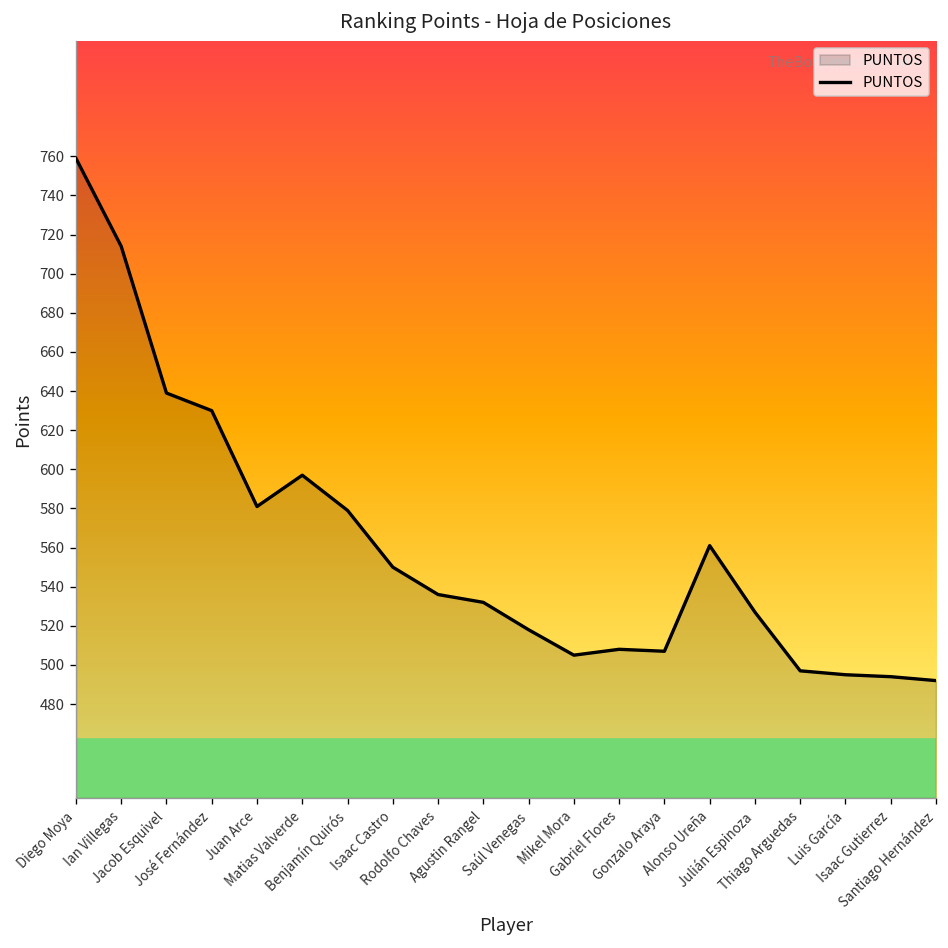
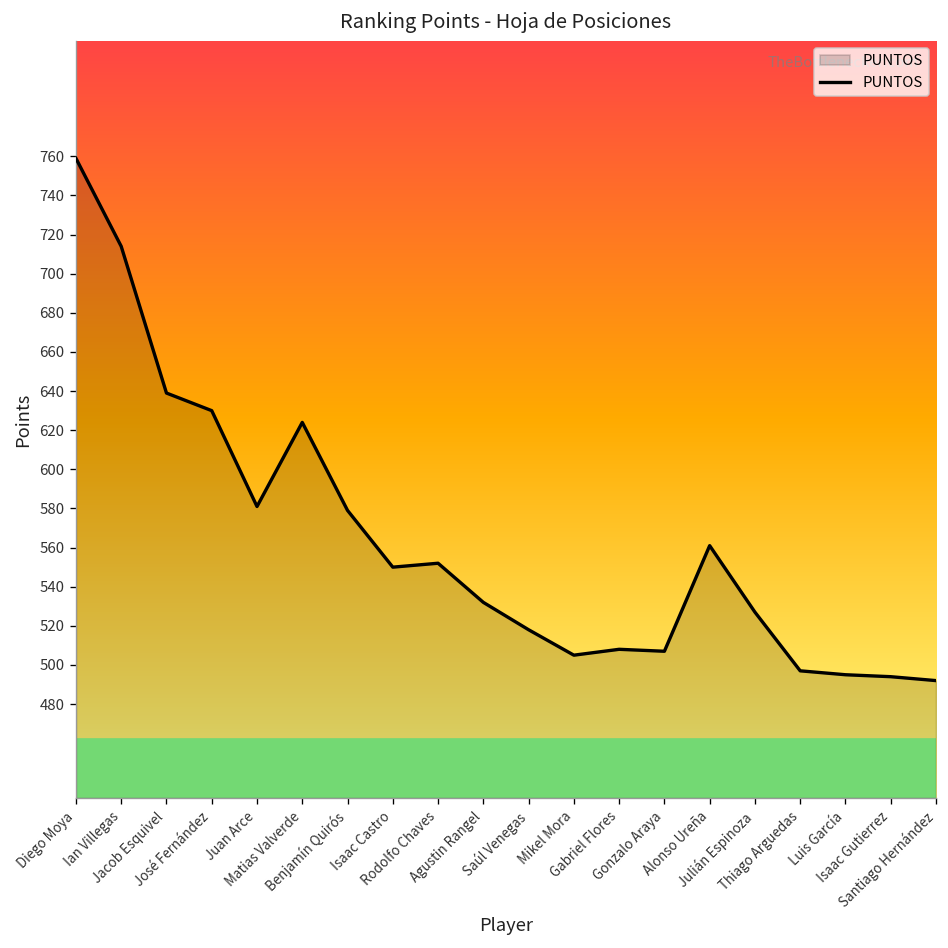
  {
    "Diego Moya": 759,
    "Ian Villegas": 714,
    "Jacob Esquivel": 639,
    "José Fernández": 630,
    "Juan Arce": 581,
-   "Matias Valverde": 597,
+   "Matias Valverde": 624,
    "Benjamín Quirós": 579,
    "Isaac Castro": 550,
-   "Rodolfo Chaves": 536,
+   "Rodolfo Chaves": 552,
    "Agustin Rangel": 532,
    "Saúl Venegas": 518,
    "Mikel Mora": 505,
    "Gabriel Flores": 508,
    "Gonzalo Araya": 507,
    "Alonso Ureña": 561,
    "Julián Espinoza": 527,
    "Thiago Arguedas": 497,
    "Luis García": 495,
    "Isaac Gutierrez": 494,
    "Santiago Hernández": 492
  }
